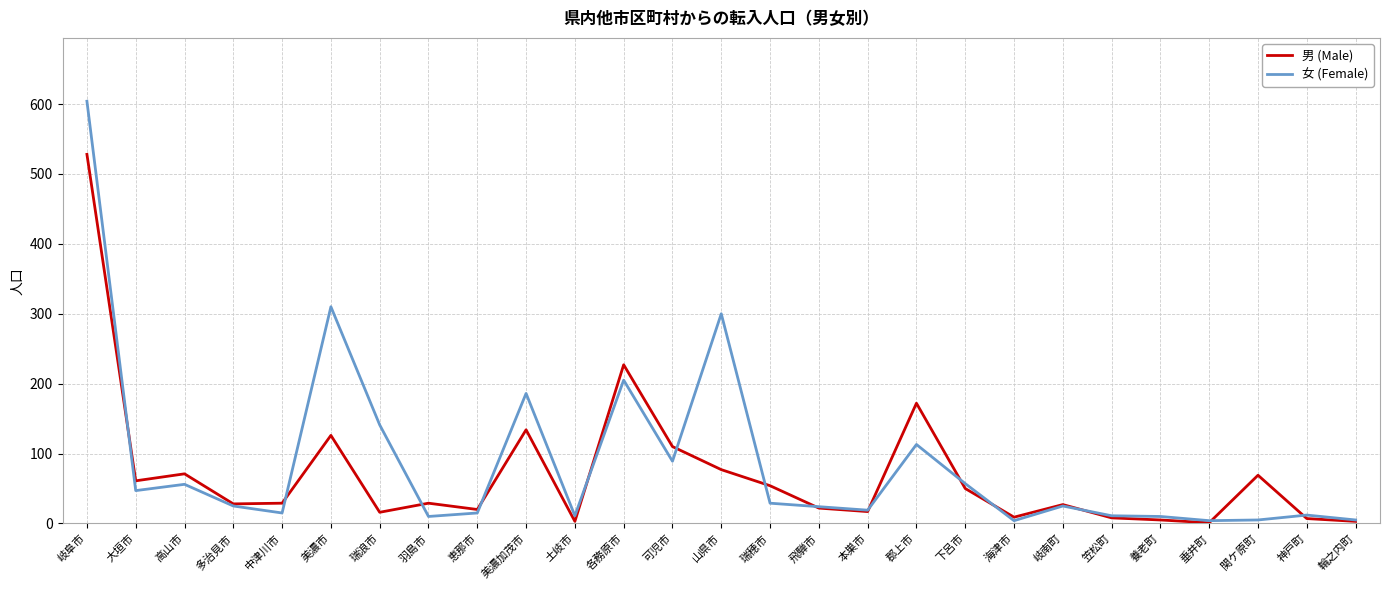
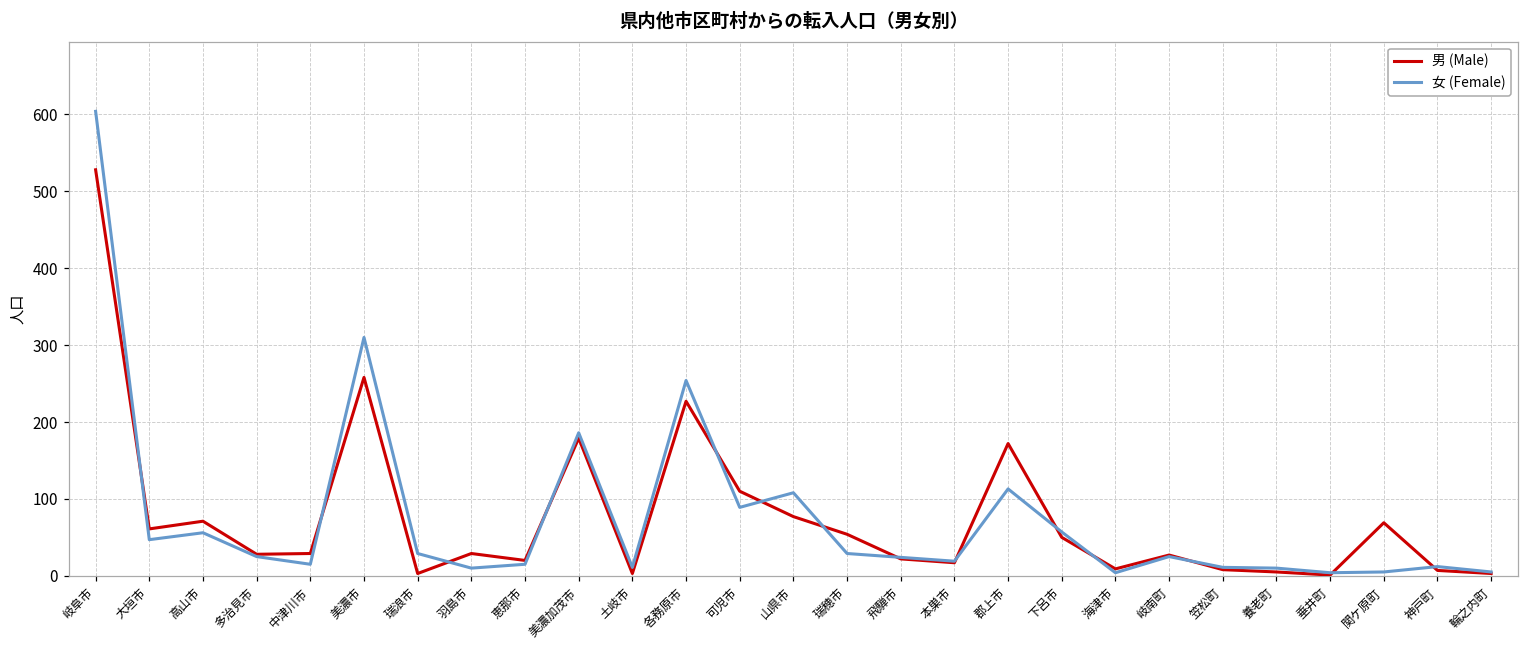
  {
    "男 (Male)": {
      "岐阜市": 530,
      "大垣市": 60,
      "高山市": 70,
      "中津川市": 30,
-     "美濃市": 130,
-     "瑞浪市": 20,
+     "美濃市": 260,
+     "瑞浪市": 0,
      "羽島市": 30,
      "恵那市": 20,
-     "美濃加茂市": 130,
+     "美濃加茂市": 180,
      "土岐市": 0,
      "各務原市": 230,
      "可児市": 110,
      "山県市": 80,
      "瑞穂市": 50,
      "郡上市": 170,
      "下呂市": 50,
      "海津市": 10,
      "養老町": 10,
      "関ケ原町": 70,
      "神戸町": 10
    },
    "女 (Female)": {
      "岐阜市": 600,
      "大垣市": 50,
      "高山市": 60,
      "中津川市": 20,
      "美濃市": 310,
-     "瑞浪市": 140,
+     "瑞浪市": 30,
      "羽島市": 10,
      "恵那市": 20,
      "美濃加茂市": 190,
      "土岐市": 10,
-     "各務原市": 210,
+     "各務原市": 250,
      "可児市": 90,
-     "山県市": 300,
+     "山県市": 110,
      "瑞穂市": 30,
      "郡上市": 110,
      "下呂市": 60,
      "海津市": 0,
      "養老町": 10,
      "関ケ原町": 10,
      "神戸町": 10
    }
  }
